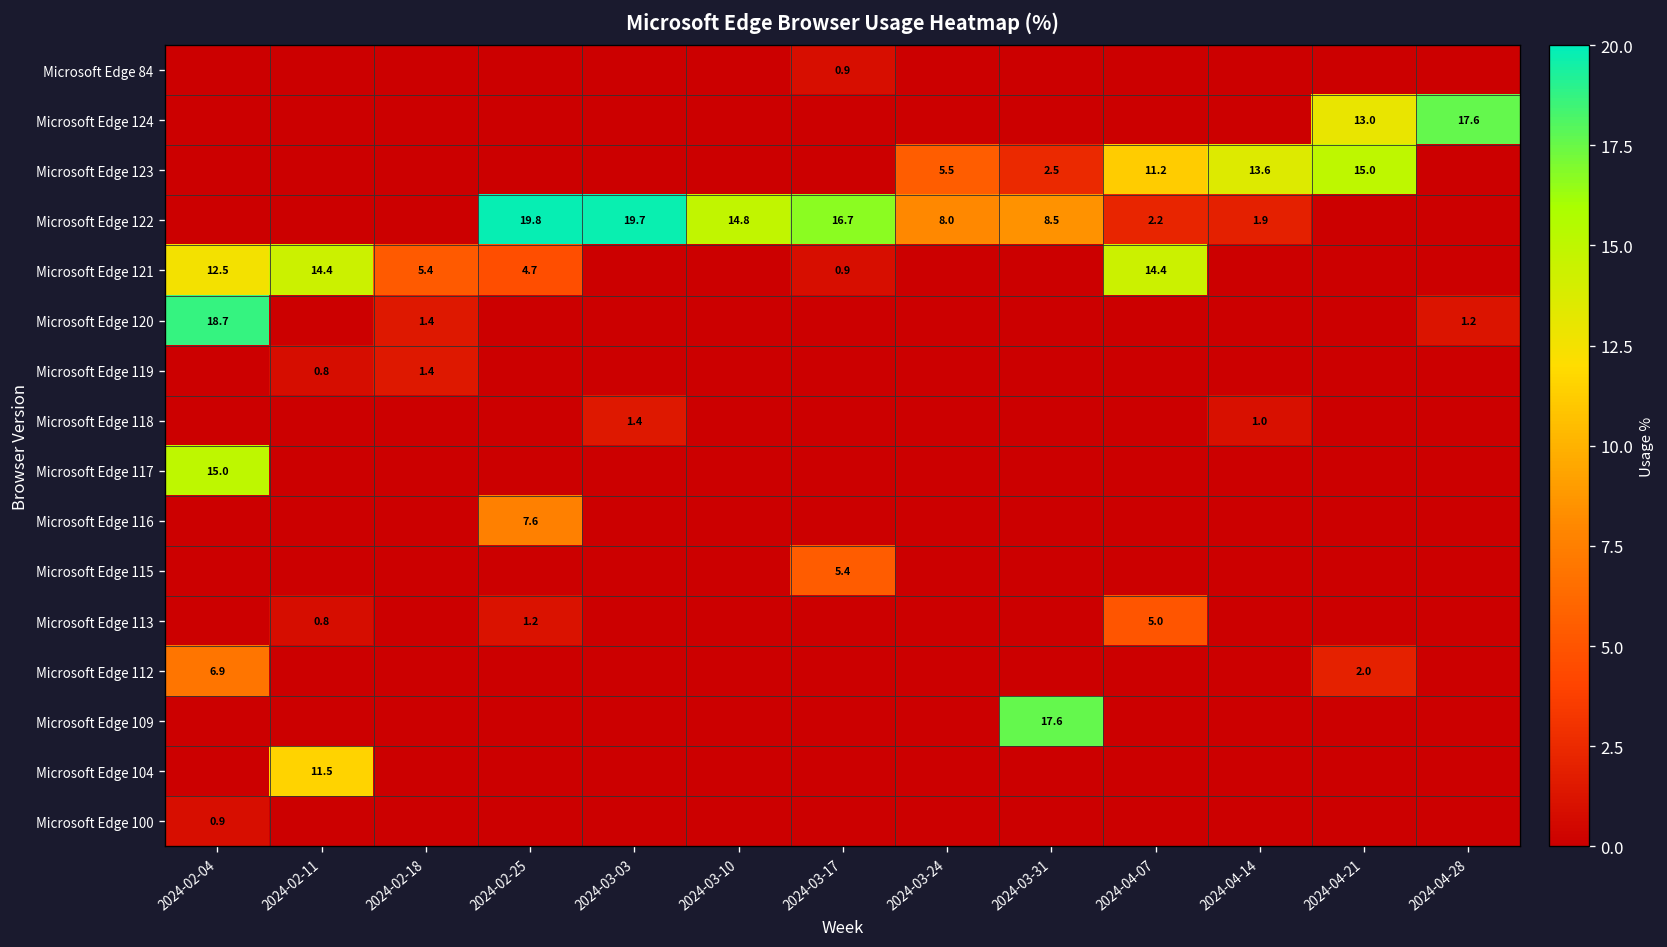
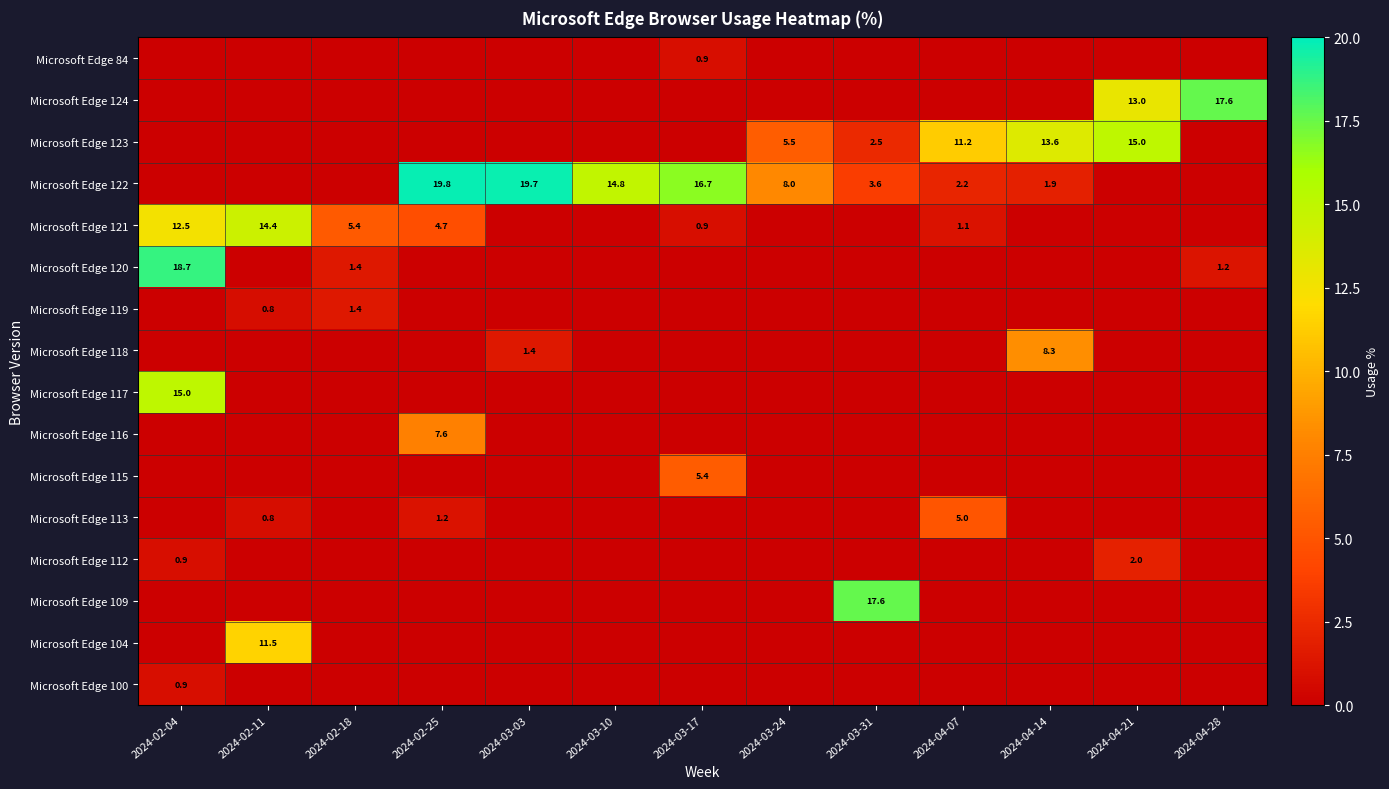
  {
    "Microsoft Edge 84": {
      "2024-03-17": 0.9
    },
    "Microsoft Edge 124": {
      "2024-04-21": 13.0,
      "2024-04-28": 17.6
    },
    "Microsoft Edge 123": {
      "2024-03-24": 5.5,
      "2024-03-31": 2.5,
      "2024-04-07": 11.2,
      "2024-04-14": 13.6,
      "2024-04-21": 15.0
    },
    "Microsoft Edge 122": {
      "2024-02-25": 19.8,
      "2024-03-03": 19.7,
      "2024-03-10": 14.8,
      "2024-03-17": 16.7,
      "2024-03-24": 8.0,
-     "2024-03-31": 8.5,
+     "2024-03-31": 3.6,
      "2024-04-07": 2.2,
      "2024-04-14": 1.9
    },
    "Microsoft Edge 121": {
      "2024-02-04": 12.5,
      "2024-02-11": 14.4,
      "2024-02-18": 5.4,
      "2024-02-25": 4.7,
      "2024-03-17": 0.9,
-     "2024-04-07": 14.4
+     "2024-04-07": 1.1
    },
    "Microsoft Edge 120": {
      "2024-02-04": 18.7,
      "2024-02-18": 1.4,
      "2024-04-28": 1.2
    },
    "Microsoft Edge 119": {
      "2024-02-11": 0.8,
      "2024-02-18": 1.4
    },
    "Microsoft Edge 118": {
      "2024-03-03": 1.4,
-     "2024-04-14": 1.0
+     "2024-04-14": 8.3
    },
    "Microsoft Edge 117": {
      "2024-02-04": 15.0
    },
    "Microsoft Edge 116": {
      "2024-02-25": 7.6
    },
    "Microsoft Edge 115": {
      "2024-03-17": 5.4
    },
    "Microsoft Edge 113": {
      "2024-02-11": 0.8,
      "2024-02-25": 1.2,
      "2024-04-07": 5.0
    },
    "Microsoft Edge 112": {
-     "2024-02-04": 6.9,
+     "2024-02-04": 0.9,
      "2024-04-21": 2.0
    },
    "Microsoft Edge 109": {
      "2024-03-31": 17.6
    },
    "Microsoft Edge 104": {
      "2024-02-11": 11.5
    },
    "Microsoft Edge 100": {
      "2024-02-04": 0.9
    }
  }
